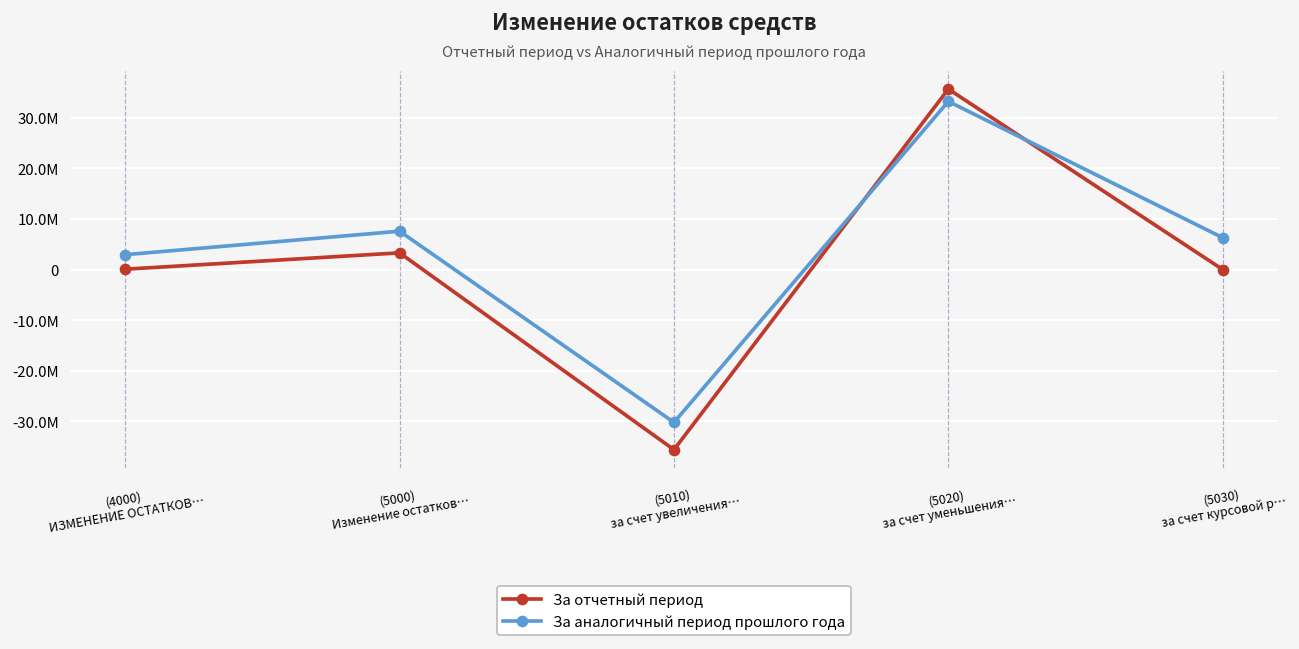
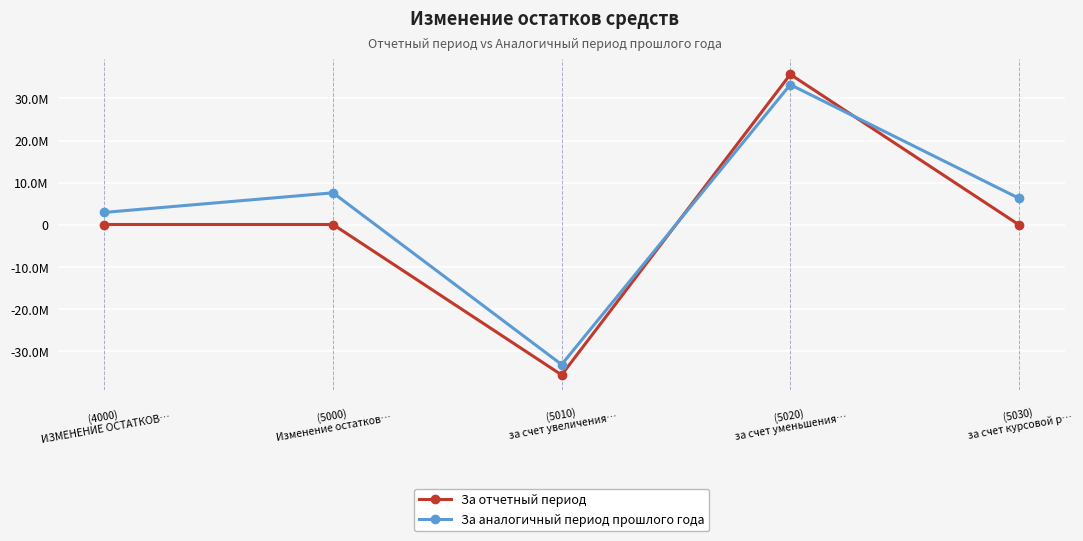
  {
    "За отчетный период": {
      "(4000) ИЗМЕНЕНИЕ ОСТАТКОВ…": 0,
-     "(5000) Изменение остатков…": 3000000,
+     "(5000) Изменение остатков…": 0,
      "(5010) за счет увеличения…": -36000000,
      "(5020) за счет уменьшения…": 36000000,
      "(5030) за счет курсовой р…": 0
    },
    "За аналогичный период прошлого года": {
      "(4000) ИЗМЕНЕНИЕ ОСТАТКОВ…": 3000000,
      "(5000) Изменение остатков…": 8000000,
-     "(5010) за счет увеличения…": -30000000,
+     "(5010) за счет увеличения…": -33000000,
      "(5020) за счет уменьшения…": 33000000,
      "(5030) за счет курсовой р…": 6000000
    }
  }
